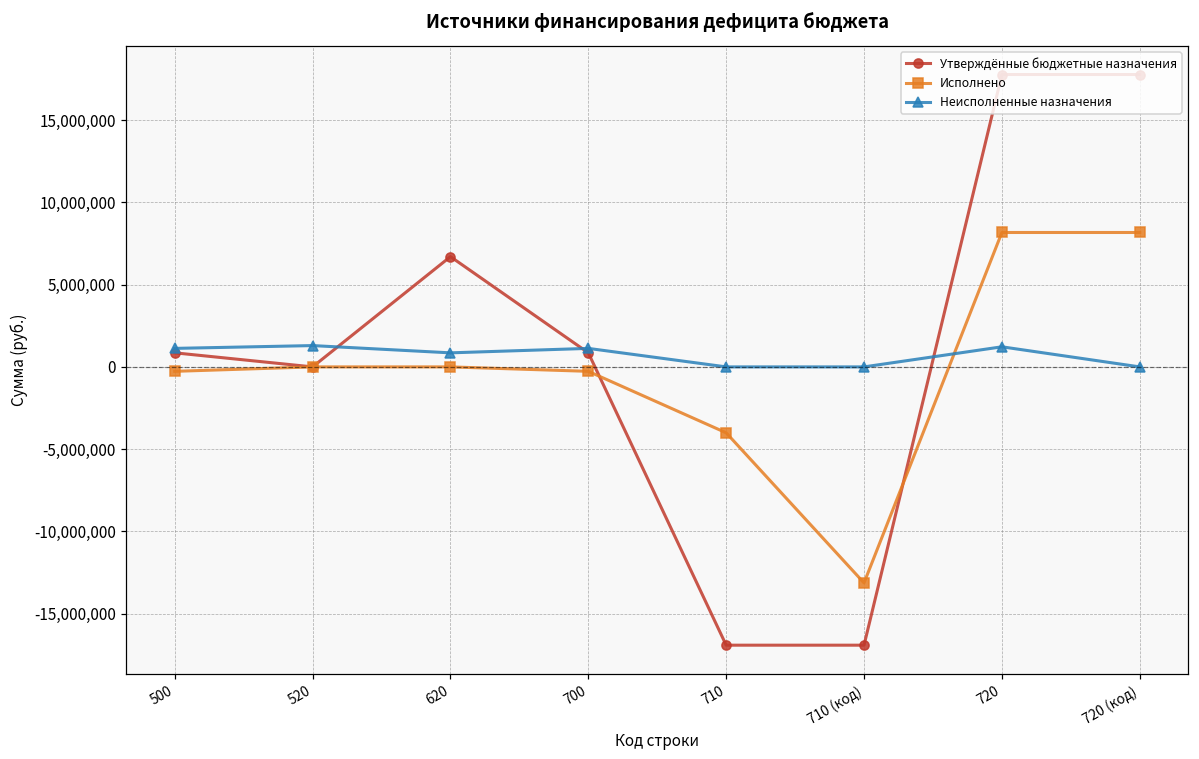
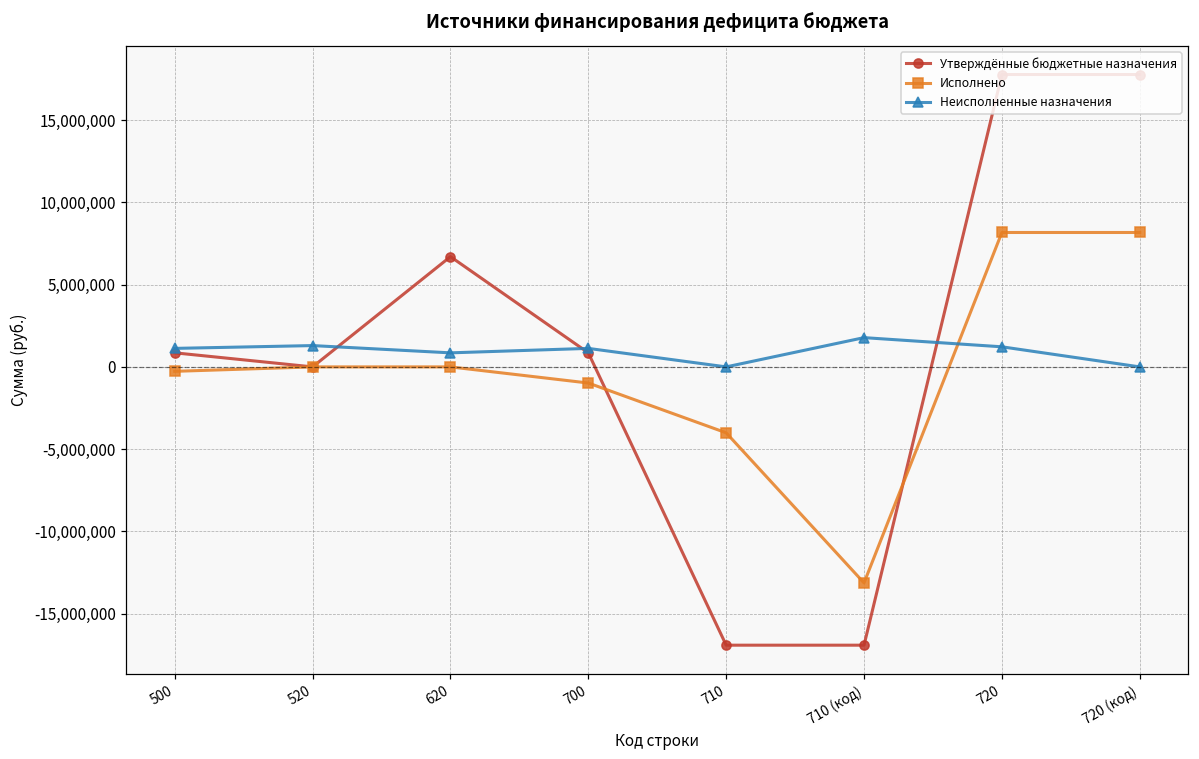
  {
    "Утверждённые бюджетные назначения": {
      "500": "900,000",
      "620": "6,700,000",
      "700": "900,000",
      "710": "-16,900,000",
      "710 (код)": "-16,900,000"
    },
    "Исполнено": {
      "500": "-300,000",
      "620": "0",
-     "700": "-300,000",
+     "700": "-1,000,000",
      "710": "-4,000,000",
      "710 (код)": "-13,100,000",
      "720": "8,200,000",
      "720 (код)": "8,200,000"
    },
    "Неисполненные назначения": {
      "500": "1,100,000",
      "520": "1,300,000",
      "620": "900,000",
      "700": "1,100,000",
      "710": "0",
-     "710 (код)": "0",
+     "710 (код)": "1,800,000",
      "720": "1,200,000",
      "720 (код)": "0"
    }
  }
